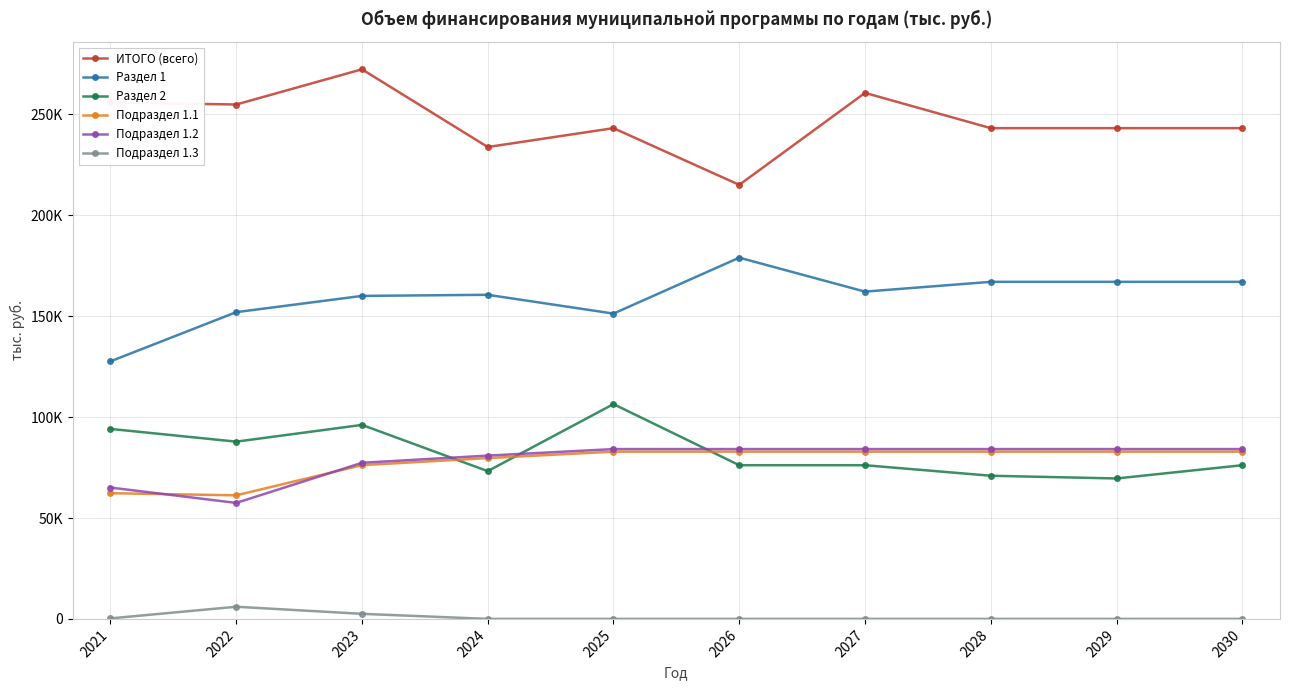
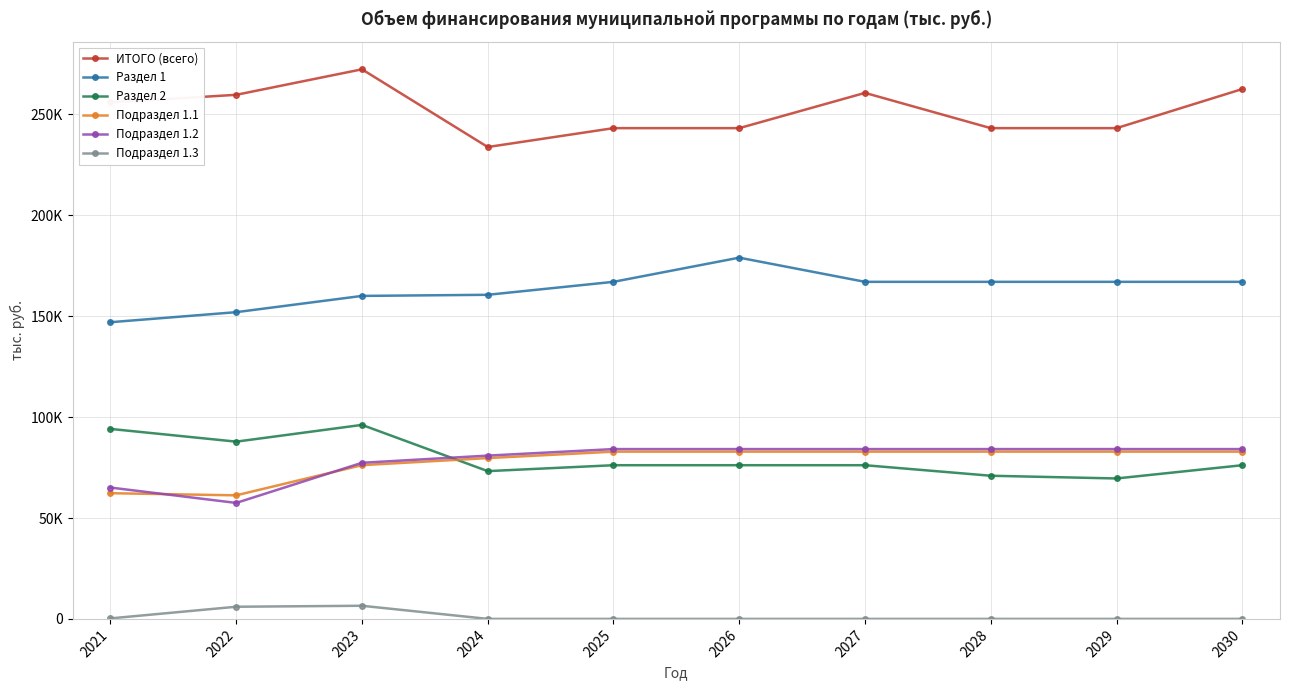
  {
    "ИТОГО (всего)": {
-     "2022": 255000,
+     "2022": 260000,
      "2023": 272000,
      "2024": 234000,
      "2025": 243000,
-     "2026": 215000,
+     "2026": 243000,
      "2027": 261000,
      "2028": 243000,
      "2029": 243000,
-     "2030": 243000
+     "2030": 263000
    },
    "Раздел 1": {
-     "2021": 128000,
+     "2021": 147000,
      "2022": 152000,
      "2023": 160000,
      "2024": 161000,
-     "2025": 151000,
+     "2025": 167000,
      "2026": 179000,
-     "2027": 162000,
+     "2027": 167000,
      "2028": 167000,
      "2029": 167000,
      "2030": 167000
    },
    "Раздел 2": {
      "2021": 94000,
      "2022": 88000,
      "2023": 96000,
      "2024": 73000,
-     "2025": 106000,
+     "2025": 76000,
      "2026": 76000,
      "2027": 76000,
      "2028": 71000,
      "2029": 70000,
      "2030": 76000
    },
    "Подраздел 1.1": {
      "2021": 62000,
      "2022": 61000,
      "2025": 83000,
      "2026": 83000,
      "2027": 83000,
      "2028": 83000,
      "2029": 83000,
      "2030": 83000
    },
    "Подраздел 1.2": {
      "2021": 65000,
      "2022": 57000,
      "2025": 84000,
      "2026": 84000,
      "2027": 84000,
      "2028": 84000,
      "2029": 84000,
      "2030": 84000
    },
    "Подраздел 1.3": {
      "2021": 0,
      "2022": 6000,
-     "2023": 3000,
+     "2023": 7000,
      "2024": 0,
      "2025": 0,
      "2026": 0,
      "2027": 0,
      "2028": 0,
      "2029": 0,
      "2030": 0
    }
  }
